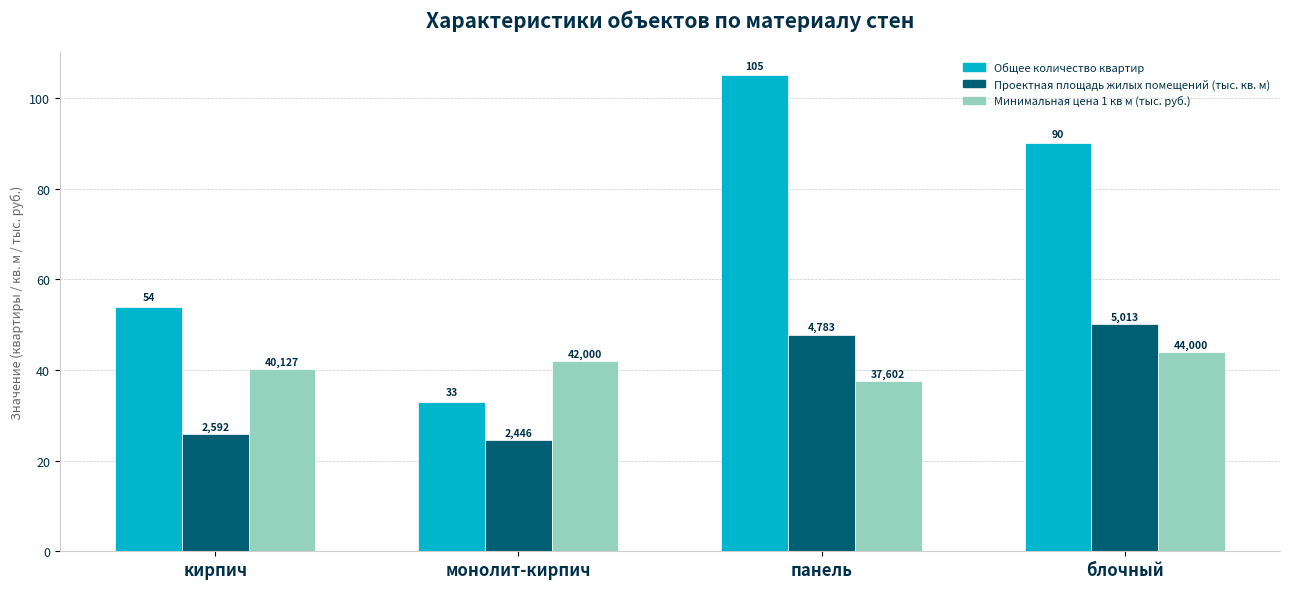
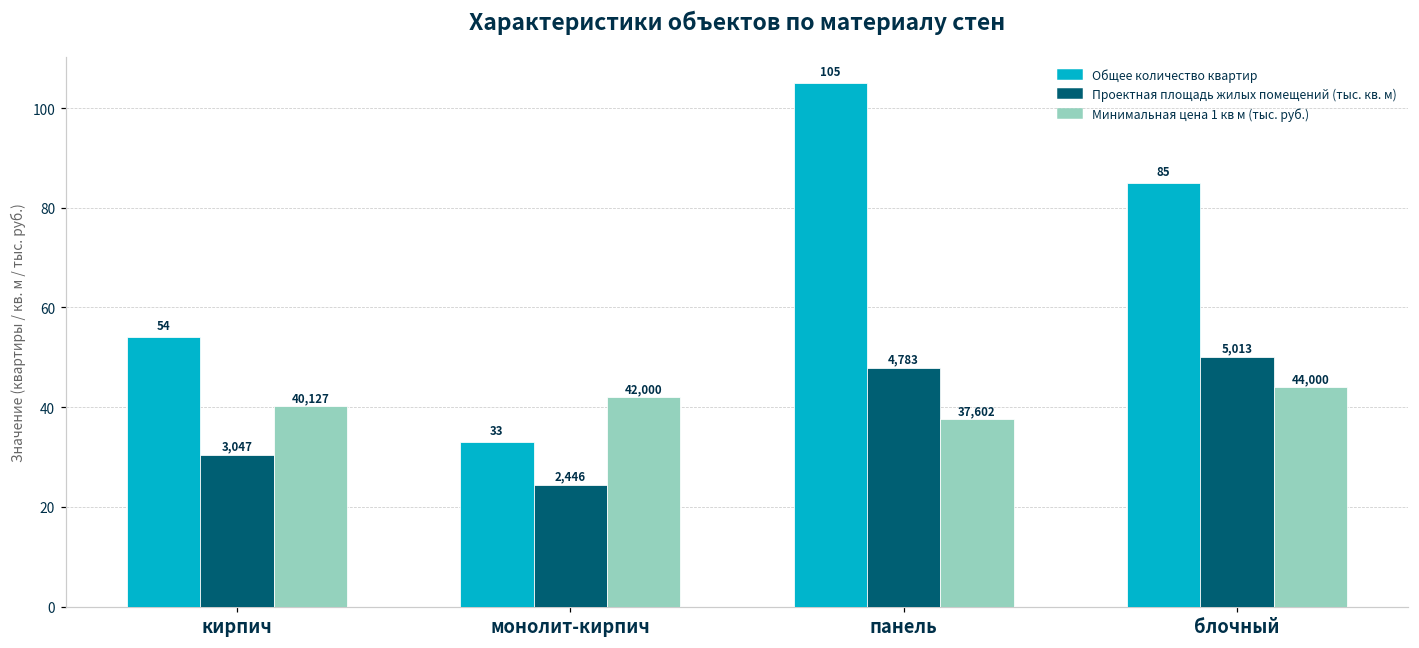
  {
    "Общее количество квартир": {
      "кирпич": "54",
      "монолит-кирпич": "33",
      "панель": "105",
-     "блочный": "90"
+     "блочный": "85"
    },
    "Проектная площадь жилых помещений (тыс. кв. м)": {
-     "кирпич": "2,592"
+     "кирпич": "3,047"
    }
  }
